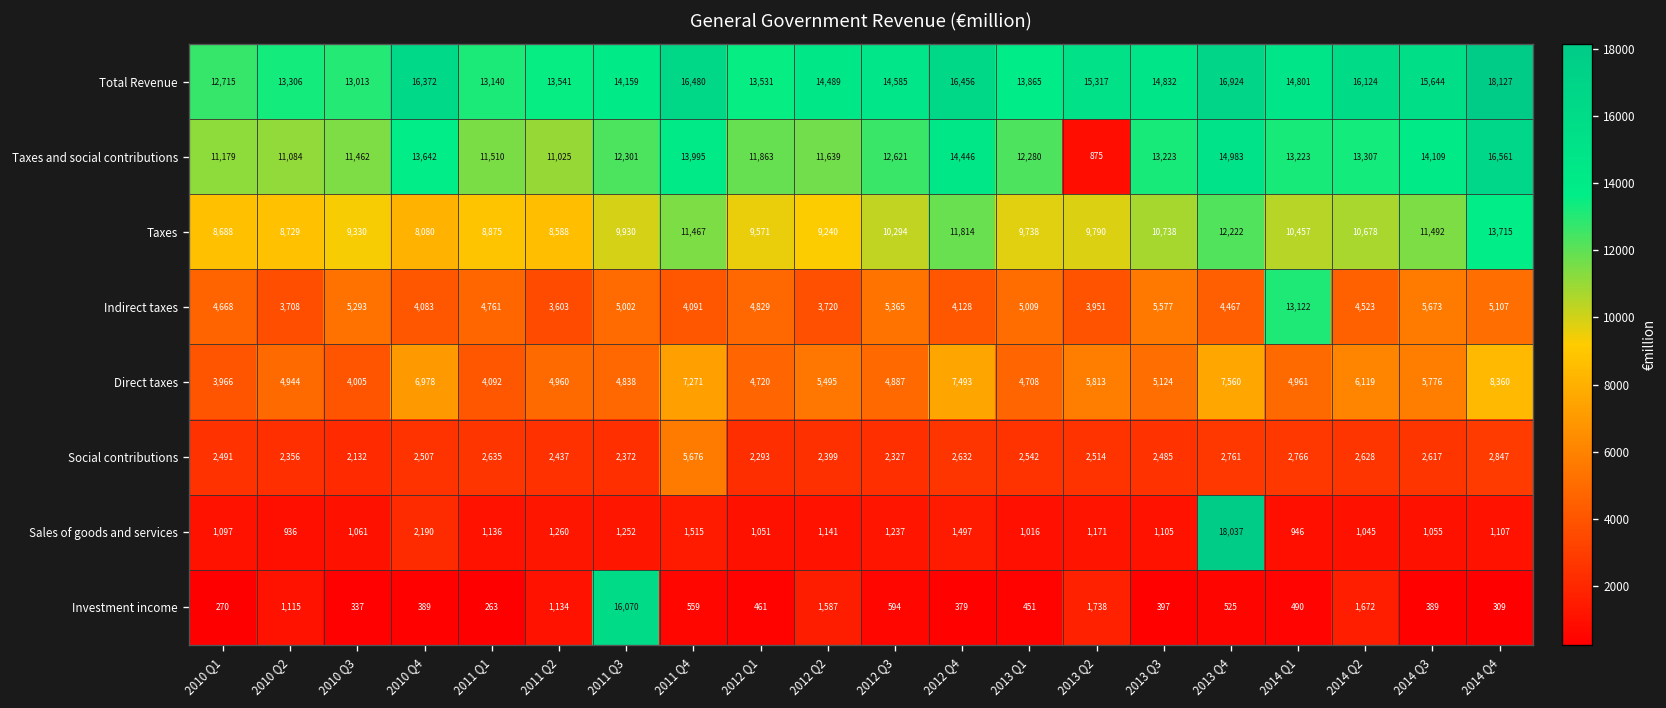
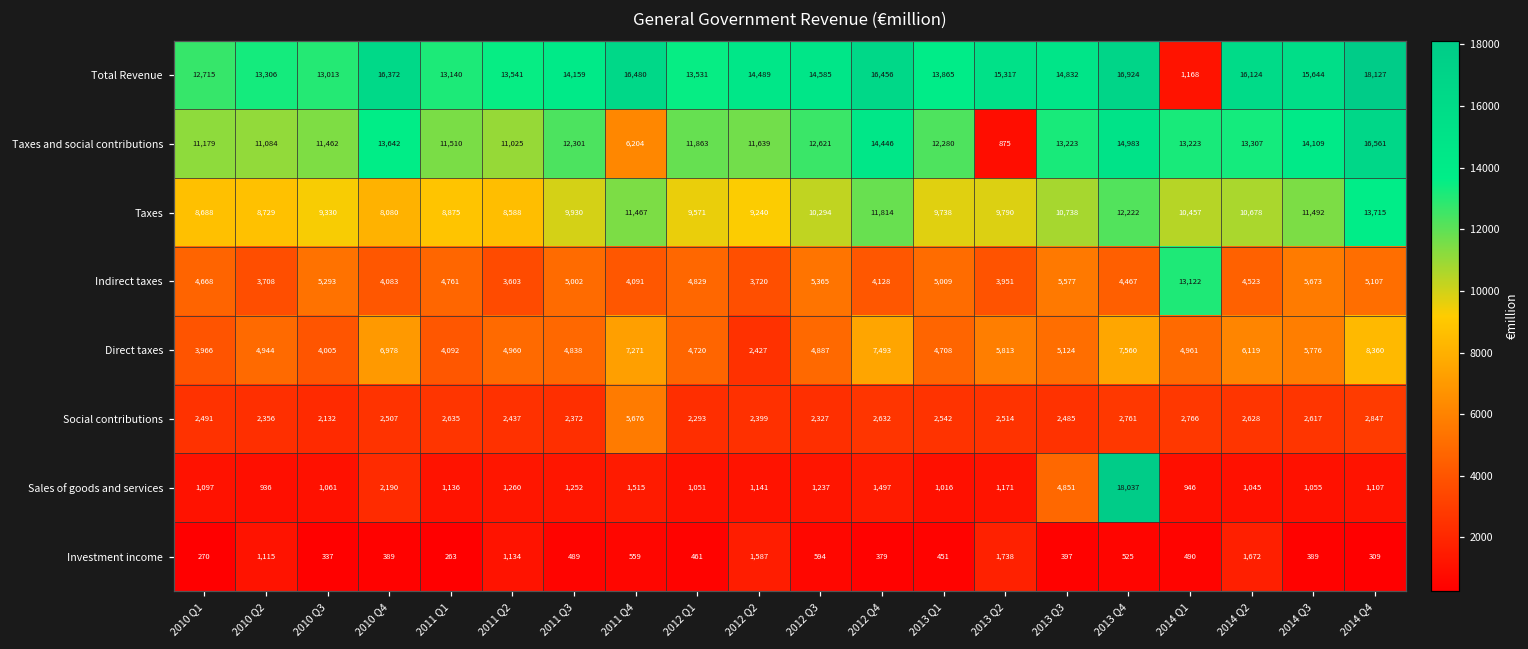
  {
    "Total Revenue": {
      "2010 Q1": "12,715",
      "2010 Q2": "13,306",
      "2010 Q3": "13,013",
      "2010 Q4": "16,372",
      "2011 Q1": "13,140",
      "2011 Q2": "13,541",
      "2011 Q3": "14,159",
      "2011 Q4": "16,480",
      "2012 Q1": "13,531",
      "2012 Q2": "14,489",
      "2012 Q3": "14,585",
      "2012 Q4": "16,456",
      "2013 Q1": "13,865",
      "2013 Q2": "15,317",
      "2013 Q3": "14,832",
      "2013 Q4": "16,924",
-     "2014 Q1": "14,801",
+     "2014 Q1": "1,168",
      "2014 Q2": "16,124",
      "2014 Q3": "15,644",
      "2014 Q4": "18,127"
    },
    "Taxes and social contributions": {
      "2010 Q1": "11,179",
      "2010 Q2": "11,084",
      "2010 Q3": "11,462",
      "2010 Q4": "13,642",
      "2011 Q1": "11,510",
      "2011 Q2": "11,025",
      "2011 Q3": "12,301",
-     "2011 Q4": "13,995",
+     "2011 Q4": "6,204",
      "2012 Q1": "11,863",
      "2012 Q2": "11,639",
      "2012 Q3": "12,621",
      "2012 Q4": "14,446",
      "2013 Q1": "12,280",
      "2013 Q2": "875",
      "2013 Q3": "13,223",
      "2013 Q4": "14,983",
      "2014 Q1": "13,223",
      "2014 Q2": "13,307",
      "2014 Q3": "14,109",
      "2014 Q4": "16,561"
    },
    "Taxes": {
      "2010 Q1": "8,688",
      "2010 Q2": "8,729",
      "2010 Q3": "9,330",
      "2010 Q4": "8,080",
      "2011 Q1": "8,875",
      "2011 Q2": "8,588",
      "2011 Q3": "9,930",
      "2011 Q4": "11,467",
      "2012 Q1": "9,571",
      "2012 Q2": "9,240",
      "2012 Q3": "10,294",
      "2012 Q4": "11,814",
      "2013 Q1": "9,738",
      "2013 Q2": "9,790",
      "2013 Q3": "10,738",
      "2013 Q4": "12,222",
      "2014 Q1": "10,457",
      "2014 Q2": "10,678",
      "2014 Q3": "11,492",
      "2014 Q4": "13,715"
    },
    "Indirect taxes": {
      "2010 Q1": "4,668",
      "2010 Q2": "3,708",
      "2010 Q3": "5,293",
      "2010 Q4": "4,083",
      "2011 Q1": "4,761",
      "2011 Q2": "3,603",
      "2011 Q3": "5,002",
      "2011 Q4": "4,091",
      "2012 Q1": "4,829",
      "2012 Q2": "3,720",
      "2012 Q3": "5,365",
      "2012 Q4": "4,128",
      "2013 Q1": "5,009",
      "2013 Q2": "3,951",
      "2013 Q3": "5,577",
      "2013 Q4": "4,467",
      "2014 Q1": "13,122",
      "2014 Q2": "4,523",
      "2014 Q3": "5,673",
      "2014 Q4": "5,107"
    },
    "Direct taxes": {
      "2010 Q1": "3,966",
      "2010 Q2": "4,944",
      "2010 Q3": "4,005",
      "2010 Q4": "6,978",
      "2011 Q1": "4,092",
      "2011 Q2": "4,960",
      "2011 Q3": "4,838",
      "2011 Q4": "7,271",
      "2012 Q1": "4,720",
-     "2012 Q2": "5,495",
+     "2012 Q2": "2,427",
      "2012 Q3": "4,887",
      "2012 Q4": "7,493",
      "2013 Q1": "4,708",
      "2013 Q2": "5,813",
      "2013 Q3": "5,124",
      "2013 Q4": "7,560",
      "2014 Q1": "4,961",
      "2014 Q2": "6,119",
      "2014 Q3": "5,776",
      "2014 Q4": "8,360"
    },
    "Social contributions": {
      "2010 Q1": "2,491",
      "2010 Q2": "2,356",
      "2010 Q3": "2,132",
      "2010 Q4": "2,507",
      "2011 Q1": "2,635",
      "2011 Q2": "2,437",
      "2011 Q3": "2,372",
      "2011 Q4": "5,676",
      "2012 Q1": "2,293",
      "2012 Q2": "2,399",
      "2012 Q3": "2,327",
      "2012 Q4": "2,632",
      "2013 Q1": "2,542",
      "2013 Q2": "2,514",
      "2013 Q3": "2,485",
      "2013 Q4": "2,761",
      "2014 Q1": "2,766",
      "2014 Q2": "2,628",
      "2014 Q3": "2,617",
      "2014 Q4": "2,847"
    },
    "Sales of goods and services": {
      "2010 Q1": "1,097",
      "2010 Q2": "936",
      "2010 Q3": "1,061",
      "2010 Q4": "2,190",
      "2011 Q1": "1,136",
      "2011 Q2": "1,260",
      "2011 Q3": "1,252",
      "2011 Q4": "1,515",
      "2012 Q1": "1,051",
      "2012 Q2": "1,141",
      "2012 Q3": "1,237",
      "2012 Q4": "1,497",
      "2013 Q1": "1,016",
      "2013 Q2": "1,171",
-     "2013 Q3": "1,105",
+     "2013 Q3": "4,851",
      "2013 Q4": "18,037",
      "2014 Q1": "946",
      "2014 Q2": "1,045",
      "2014 Q3": "1,055",
      "2014 Q4": "1,107"
    },
    "Investment income": {
      "2010 Q1": "270",
      "2010 Q2": "1,115",
      "2010 Q3": "337",
      "2010 Q4": "389",
      "2011 Q1": "263",
      "2011 Q2": "1,134",
-     "2011 Q3": "16,070",
+     "2011 Q3": "489",
      "2011 Q4": "559",
      "2012 Q1": "461",
      "2012 Q2": "1,587",
      "2012 Q3": "594",
      "2012 Q4": "379",
      "2013 Q1": "451",
      "2013 Q2": "1,738",
      "2013 Q3": "397",
      "2013 Q4": "525",
      "2014 Q1": "490",
      "2014 Q2": "1,672",
      "2014 Q3": "389",
      "2014 Q4": "309"
    }
  }
